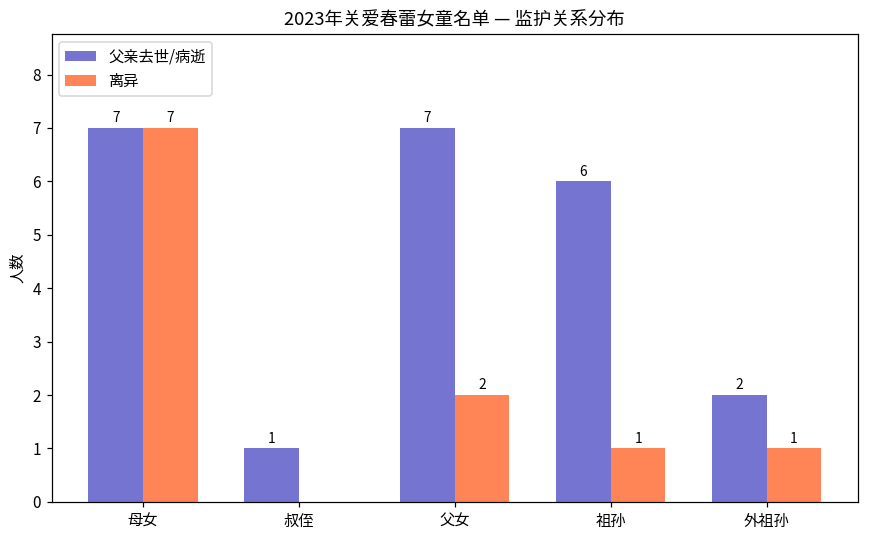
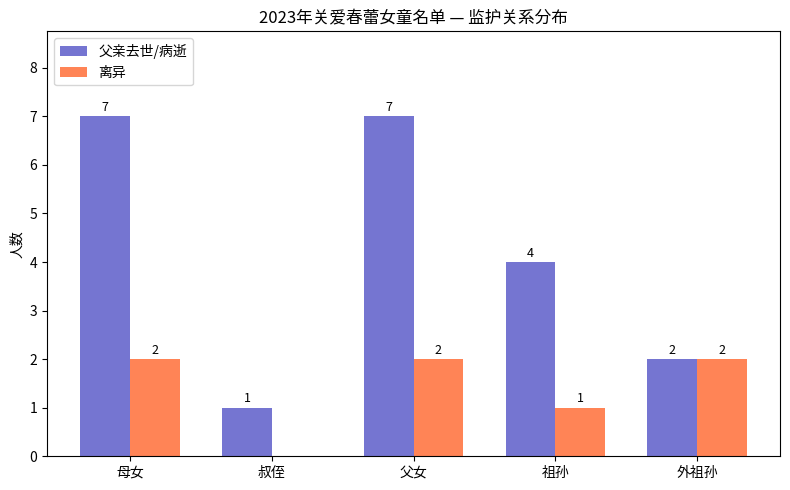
  {
    "父亲去世/病逝": {
      "母女": 7,
      "叔侄": 1,
      "父女": 7,
-     "祖孙": 6,
+     "祖孙": 4,
      "外祖孙": 2
    },
    "离异": {
-     "母女": 7,
+     "母女": 2,
      "父女": 2,
      "祖孙": 1,
-     "外祖孙": 1
+     "外祖孙": 2
    }
  }
